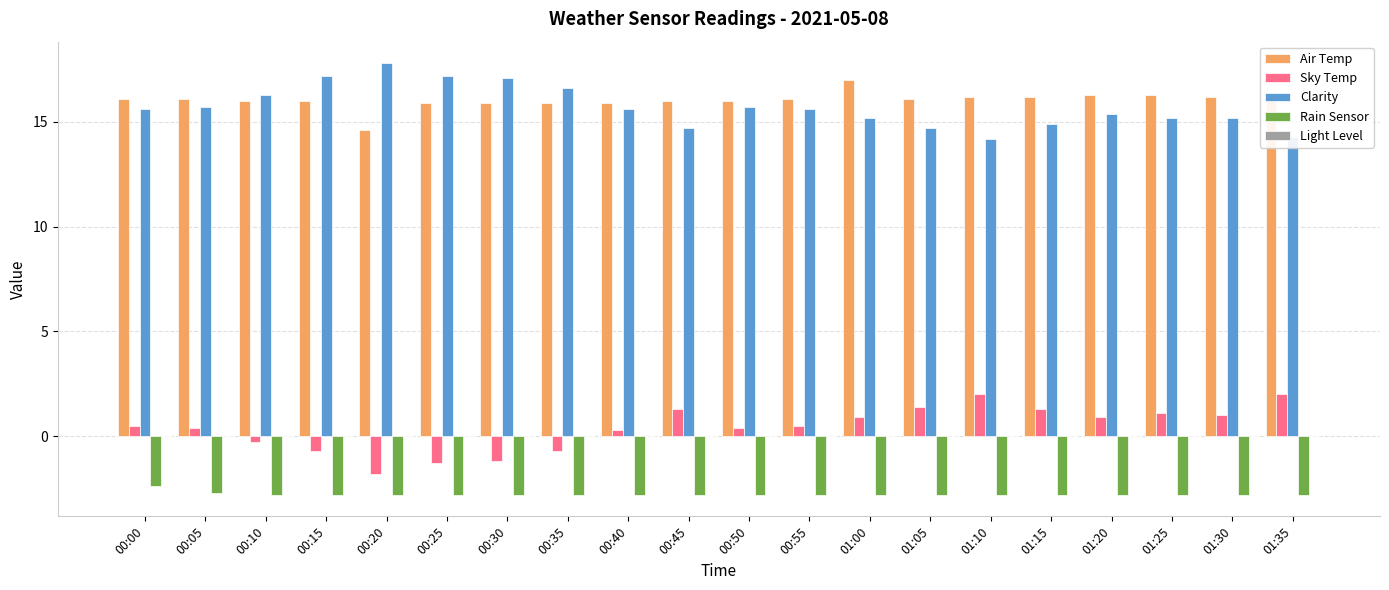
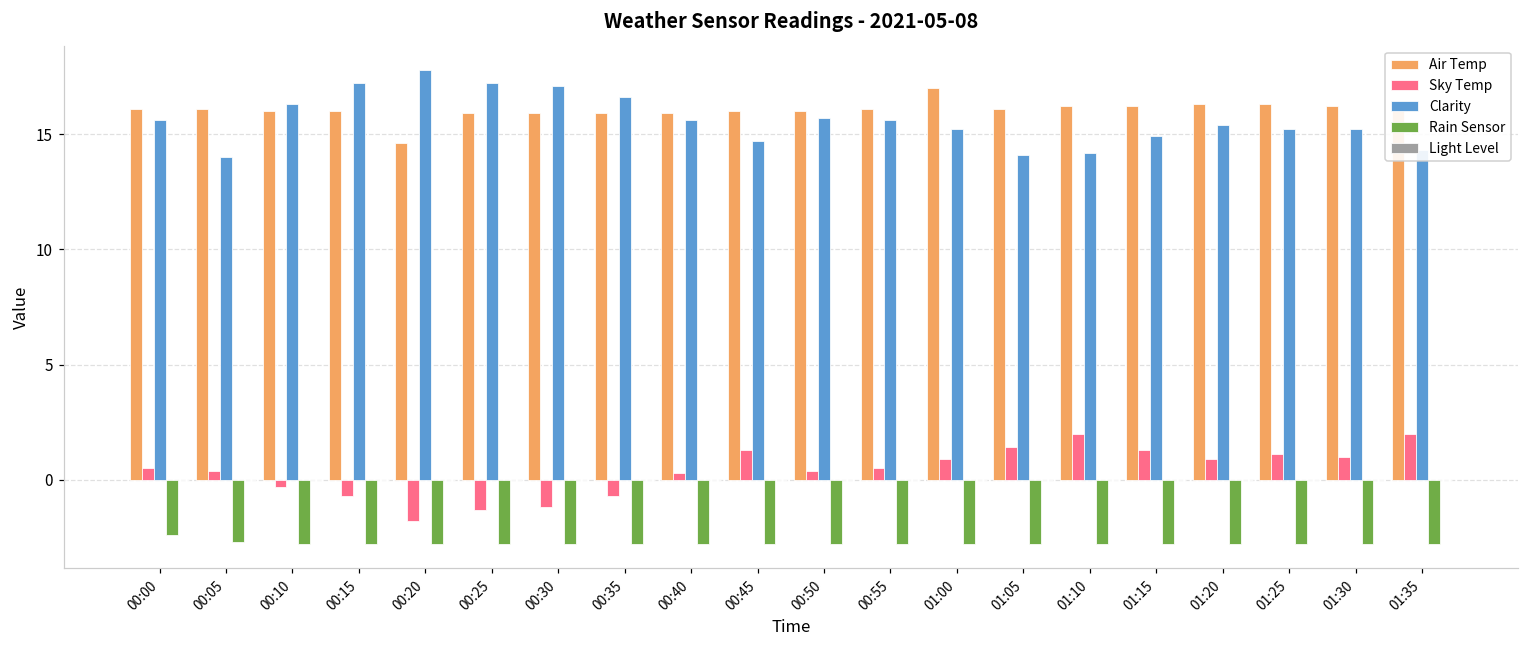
  {
    "Air Temp": {
      "00:00": 16.1,
      "00:05": 16.1,
      "00:10": 16.0,
      "00:15": 16.0,
      "00:20": 14.6,
      "00:25": 15.9,
      "00:30": 15.9,
      "00:35": 15.9,
      "00:40": 15.9,
      "00:45": 16.0,
      "00:50": 16.0,
      "00:55": 16.1,
      "01:00": 17.0,
      "01:05": 16.1,
      "01:10": 16.2,
      "01:15": 16.2,
      "01:20": 16.3,
      "01:25": 16.3,
      "01:30": 16.2
    },
    "Sky Temp": {
      "00:00": 0.5,
      "00:05": 0.4,
      "00:10": -0.3,
      "00:15": -0.7,
      "00:20": -1.8,
      "00:25": -1.3,
      "00:30": -1.2,
      "00:35": -0.7,
      "00:40": 0.3,
      "00:45": 1.3,
      "00:50": 0.4,
      "00:55": 0.5,
      "01:00": 0.9,
      "01:05": 1.4,
      "01:10": 2.0,
      "01:15": 1.3,
      "01:20": 0.9,
      "01:25": 1.1,
      "01:30": 1.0,
      "01:35": 2.0
    },
    "Clarity": {
      "00:00": 15.6,
-     "00:05": 15.7,
+     "00:05": 14.0,
      "00:10": 16.3,
      "00:15": 17.2,
      "00:20": 17.8,
      "00:25": 17.2,
      "00:30": 17.1,
      "00:35": 16.6,
      "00:40": 15.6,
      "00:45": 14.7,
      "00:50": 15.7,
      "00:55": 15.6,
      "01:00": 15.2,
-     "01:05": 14.7,
+     "01:05": 14.1,
      "01:10": 14.2,
      "01:15": 14.9,
      "01:20": 15.4,
      "01:25": 15.2,
      "01:30": 15.2
    },
    "Rain Sensor": {
      "00:00": -2.4,
      "00:05": -2.7,
      "00:10": -2.8,
      "00:15": -2.8,
      "00:20": -2.8,
      "00:25": -2.8,
      "00:30": -2.8,
      "00:35": -2.8,
      "00:40": -2.8,
      "00:45": -2.8,
      "00:50": -2.8,
      "00:55": -2.8,
      "01:00": -2.8,
      "01:05": -2.8,
      "01:10": -2.8,
      "01:15": -2.8,
      "01:20": -2.8,
      "01:25": -2.8,
      "01:30": -2.8,
      "01:35": -2.8
    },
    "Light Level": {
      "00:00": 0.0,
      "00:05": 0.0,
      "00:10": 0.0,
      "00:15": 0.0,
      "00:20": 0.0,
      "00:25": 0.0,
      "00:30": 0.0,
      "00:35": 0.0,
      "00:40": 0.0,
      "00:45": 0.0,
      "00:50": 0.0,
      "00:55": 0.0,
      "01:00": 0.0,
      "01:05": 0.0,
      "01:10": 0.0,
      "01:15": 0.0,
      "01:20": 0.0,
      "01:25": 0.0,
      "01:30": 0.0,
      "01:35": 0.0
    }
  }
